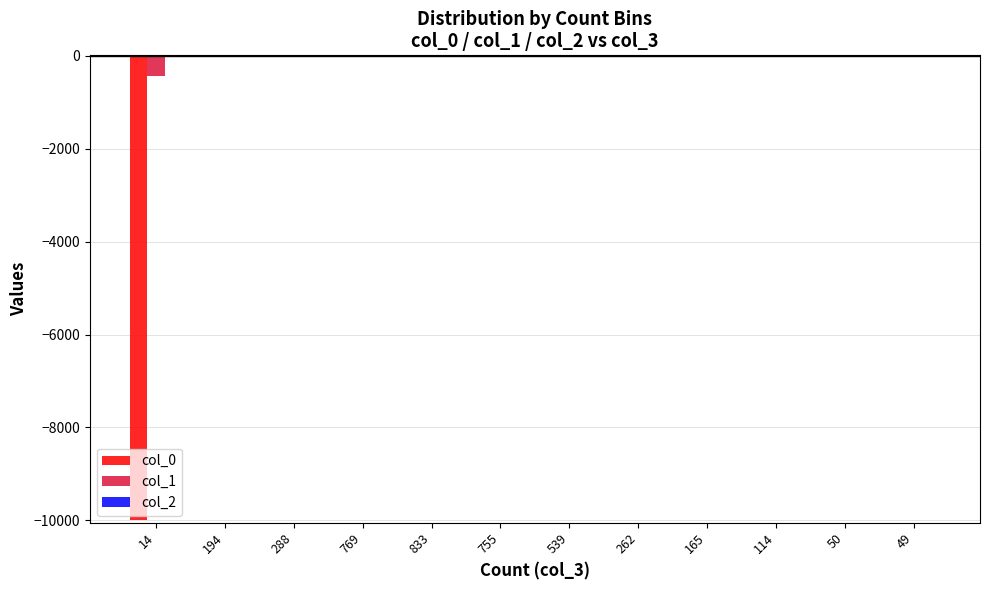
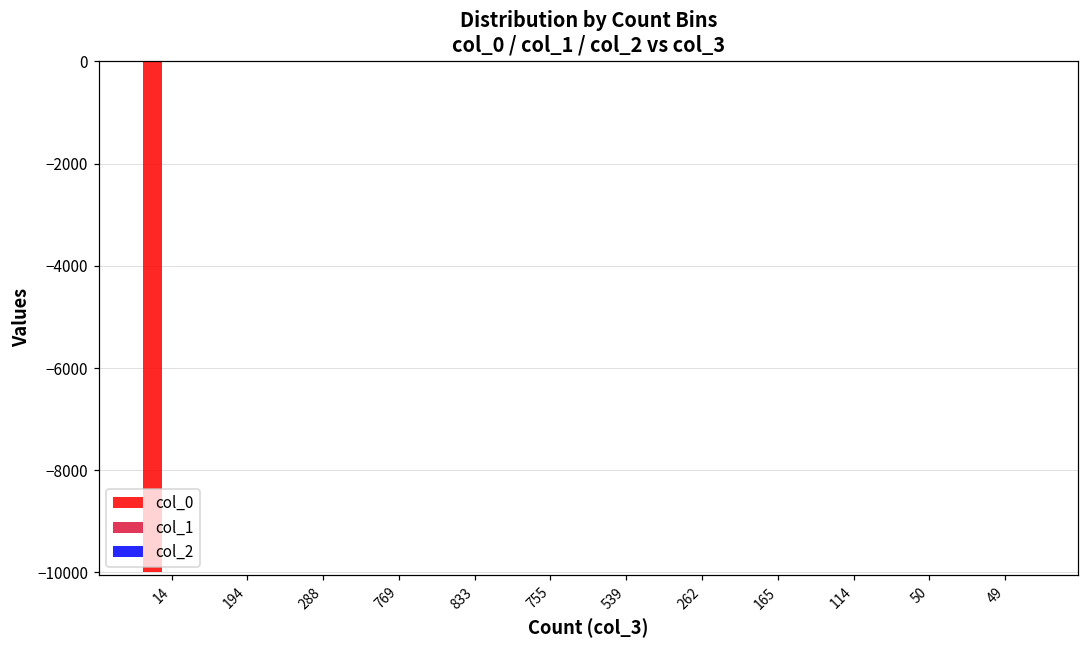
  {
    "col_0": {
      "14": -10000,
      "194": 0
    },
    "col_1": {
-     "14": -400
+     "14": 0
    },
    "col_2": {
      "14": 0
    }
  }
